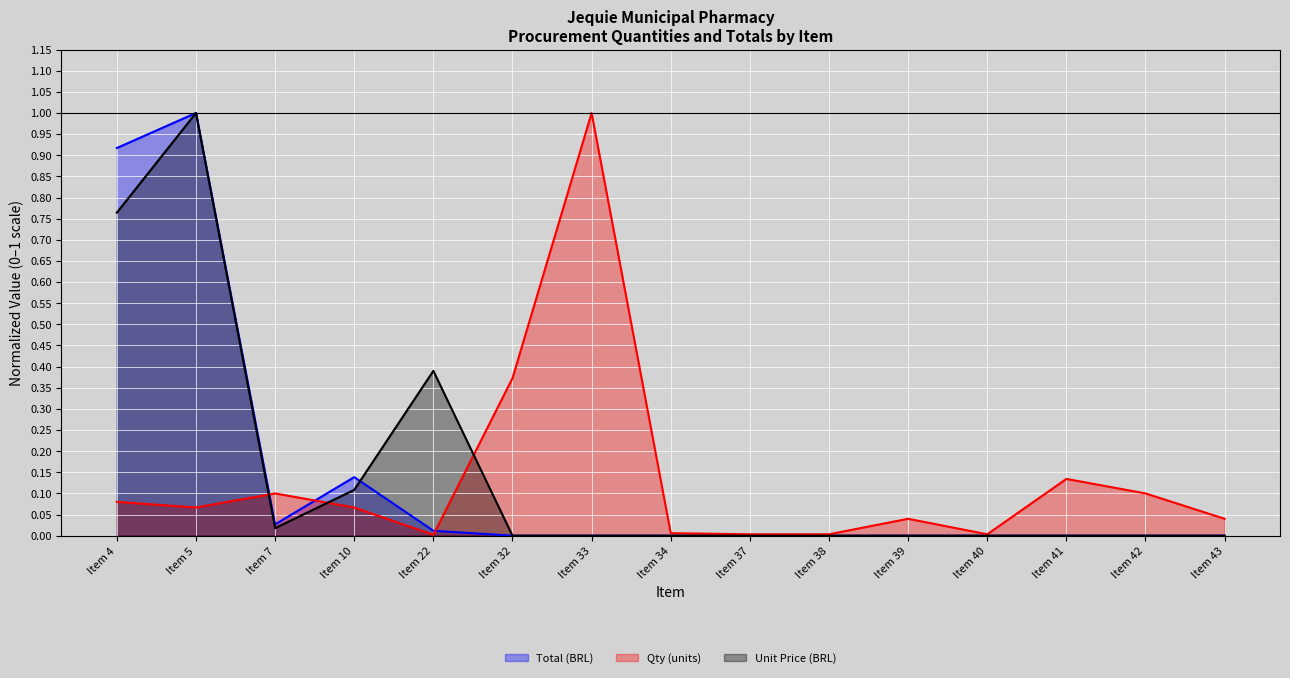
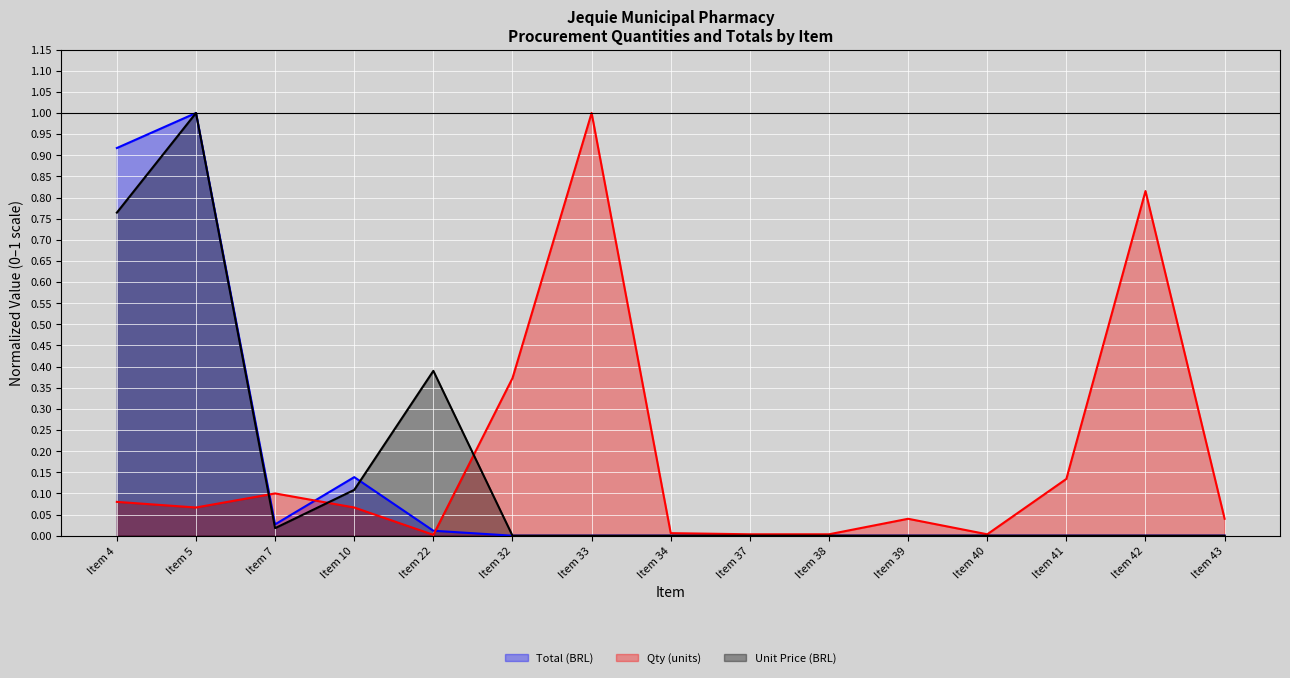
  {
    "Total (BRL)": {
      "Item 4": 0.92,
      "Item 7": 0.03,
      "Item 10": 0.14,
      "Item 22": 0.01
    },
    "Qty (units)": {
      "Item 4": 0.08,
      "Item 5": 0.07,
      "Item 7": 0.10,
      "Item 10": 0.07,
      "Item 22": 0.00,
      "Item 32": 0.37,
      "Item 33": 1.00,
      "Item 34": 0.01,
      "Item 39": 0.04,
      "Item 41": 0.13,
-     "Item 42": 0.10,
+     "Item 42": 0.82,
      "Item 43": 0.04
    },
    "Unit Price (BRL)": {
      "Item 4": 0.76,
      "Item 7": 0.02,
      "Item 10": 0.11,
      "Item 22": 0.39
    }
  }
